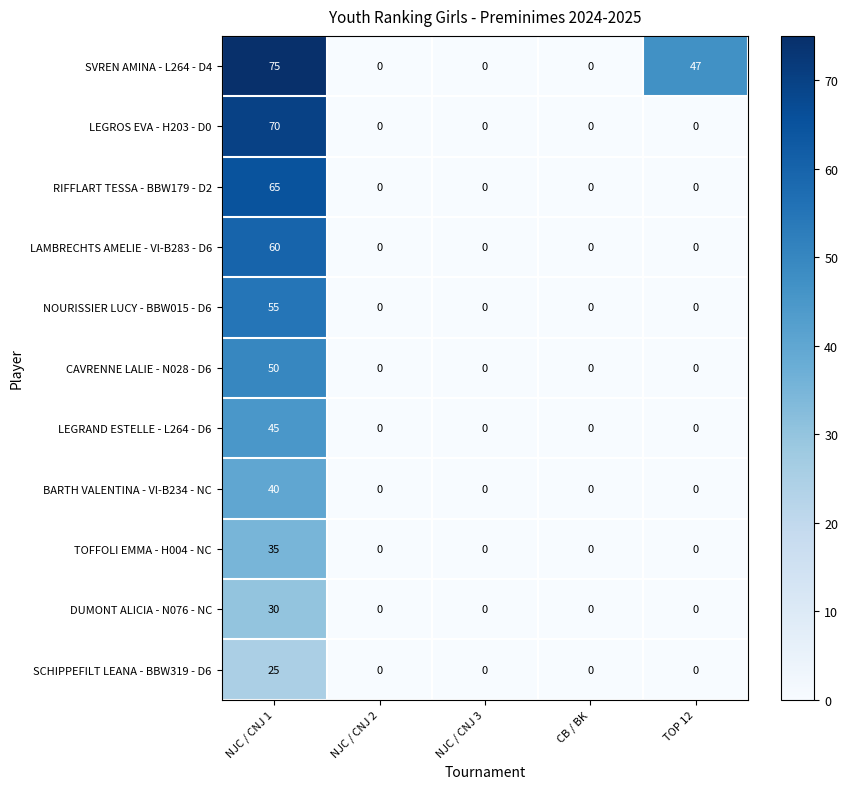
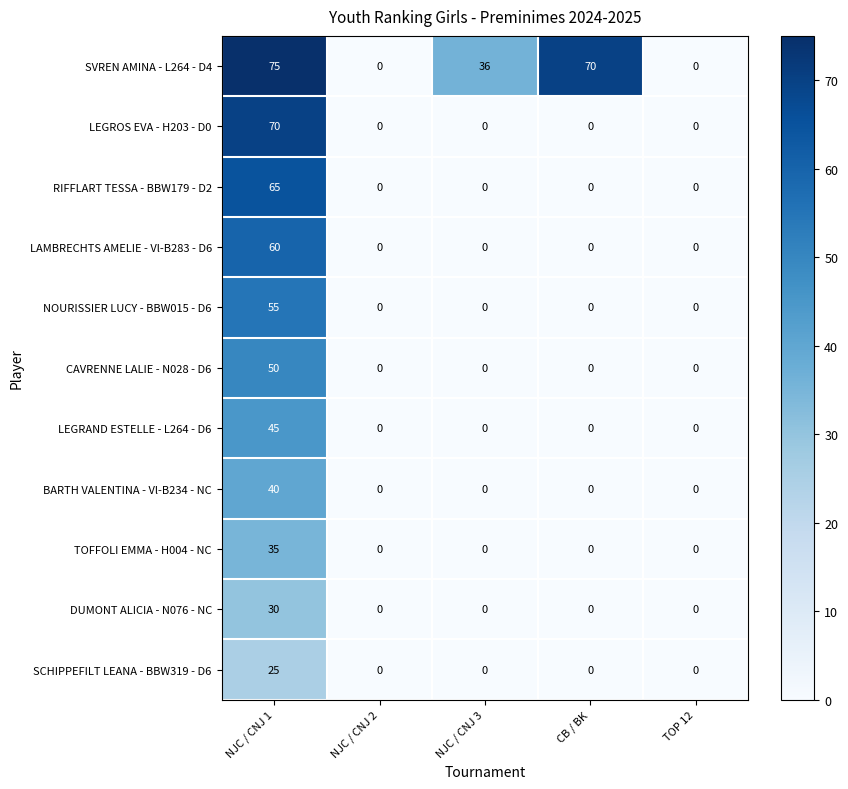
  {
    "SVREN AMINA - L264 - D4": {
      "NJC / CNJ 1": 75,
      "NJC / CNJ 2": 0,
-     "NJC / CNJ 3": 0,
-     "CB / BK": 0,
-     "TOP 12": 47
+     "NJC / CNJ 3": 36,
+     "CB / BK": 70,
+     "TOP 12": 0
    },
    "LEGROS EVA - H203 - D0": {
      "NJC / CNJ 1": 70,
      "NJC / CNJ 2": 0,
      "NJC / CNJ 3": 0,
      "CB / BK": 0,
      "TOP 12": 0
    },
    "RIFFLART TESSA - BBW179 - D2": {
      "NJC / CNJ 1": 65,
      "NJC / CNJ 2": 0,
      "NJC / CNJ 3": 0,
      "CB / BK": 0,
      "TOP 12": 0
    },
    "LAMBRECHTS AMELIE - Vl-B283 - D6": {
      "NJC / CNJ 1": 60,
      "NJC / CNJ 2": 0,
      "NJC / CNJ 3": 0,
      "CB / BK": 0,
      "TOP 12": 0
    },
    "NOURISSIER LUCY - BBW015 - D6": {
      "NJC / CNJ 1": 55,
      "NJC / CNJ 2": 0,
      "NJC / CNJ 3": 0,
      "CB / BK": 0,
      "TOP 12": 0
    },
    "CAVRENNE LALIE - N028 - D6": {
      "NJC / CNJ 1": 50,
      "NJC / CNJ 2": 0,
      "NJC / CNJ 3": 0,
      "CB / BK": 0,
      "TOP 12": 0
    },
    "LEGRAND ESTELLE - L264 - D6": {
      "NJC / CNJ 1": 45,
      "NJC / CNJ 2": 0,
      "NJC / CNJ 3": 0,
      "CB / BK": 0,
      "TOP 12": 0
    },
    "BARTH VALENTINA - Vl-B234 - NC": {
      "NJC / CNJ 1": 40,
      "NJC / CNJ 2": 0,
      "NJC / CNJ 3": 0,
      "CB / BK": 0,
      "TOP 12": 0
    },
    "TOFFOLI EMMA - H004 - NC": {
      "NJC / CNJ 1": 35,
      "NJC / CNJ 2": 0,
      "NJC / CNJ 3": 0,
      "CB / BK": 0,
      "TOP 12": 0
    },
    "DUMONT ALICIA - N076 - NC": {
      "NJC / CNJ 1": 30,
      "NJC / CNJ 2": 0,
      "NJC / CNJ 3": 0,
      "CB / BK": 0,
      "TOP 12": 0
    },
    "SCHIPPEFILT LEANA - BBW319 - D6": {
      "NJC / CNJ 1": 25,
      "NJC / CNJ 2": 0,
      "NJC / CNJ 3": 0,
      "CB / BK": 0,
      "TOP 12": 0
    }
  }
